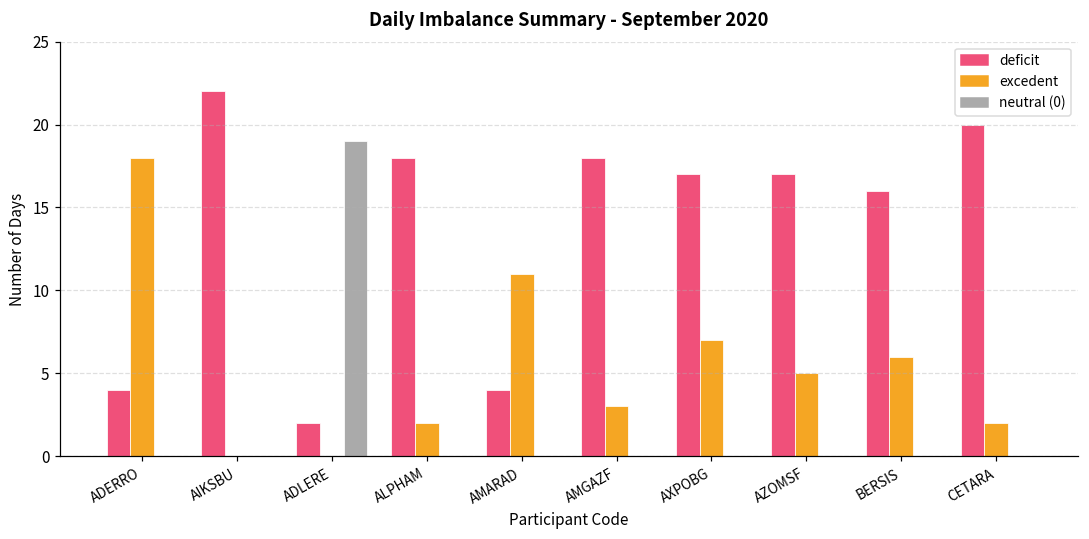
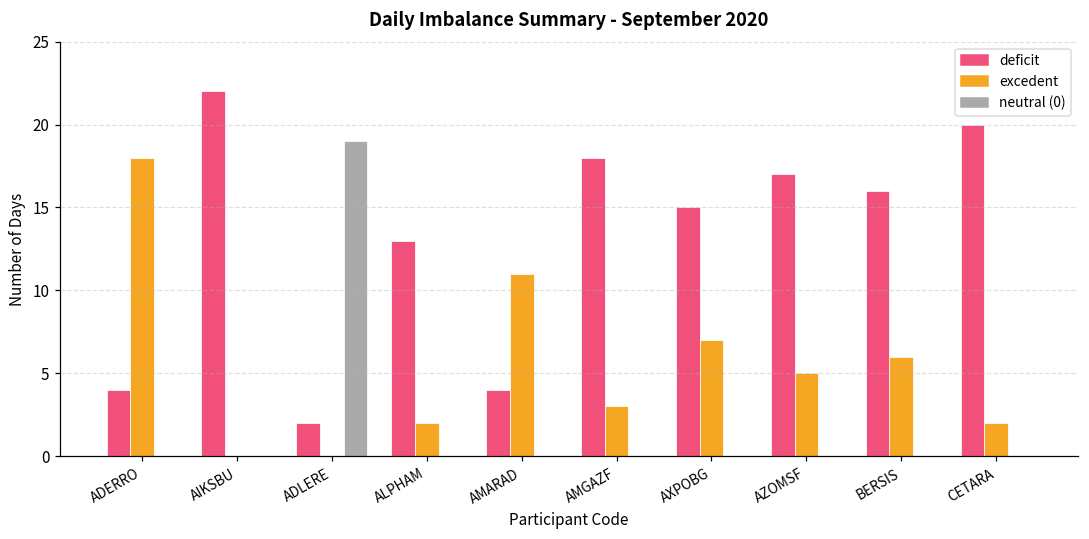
  {
    "deficit": {
      "ADERRO": 4,
      "AIKSBU": 22,
      "ADLERE": 2,
-     "ALPHAM": 18,
+     "ALPHAM": 13,
      "AMARAD": 4,
      "AMGAZF": 18,
-     "AXPOBG": 17,
+     "AXPOBG": 15,
      "AZOMSF": 17,
      "BERSIS": 16,
      "CETARA": 20
    },
    "excedent": {
      "ADERRO": 18,
      "AIKSBU": 0,
      "ADLERE": 0,
      "ALPHAM": 2,
      "AMARAD": 11,
      "AMGAZF": 3,
      "AXPOBG": 7,
      "AZOMSF": 5,
      "BERSIS": 6,
      "CETARA": 2
    }
  }
